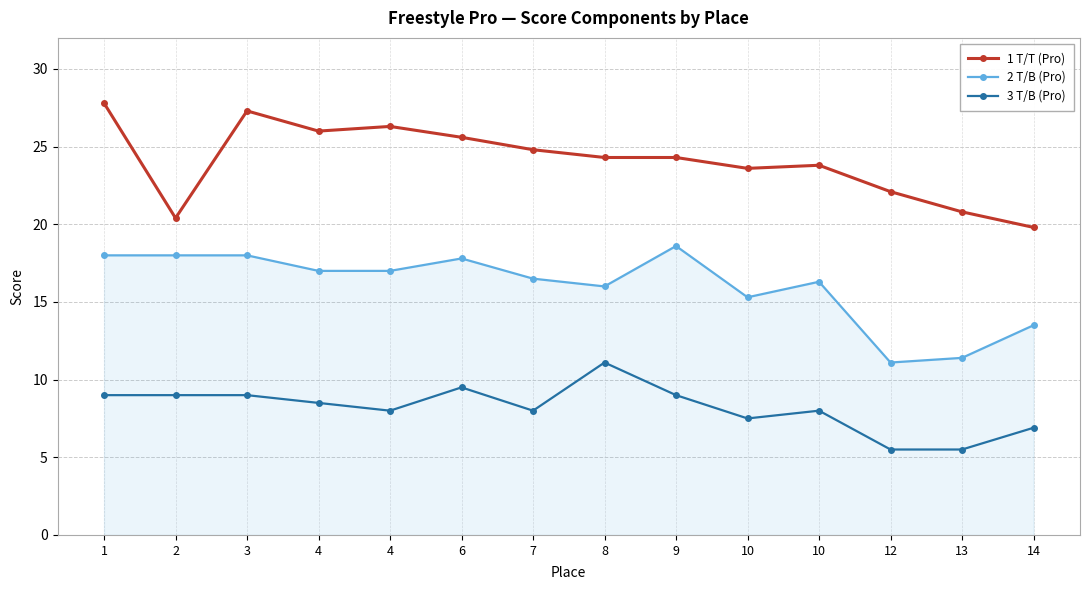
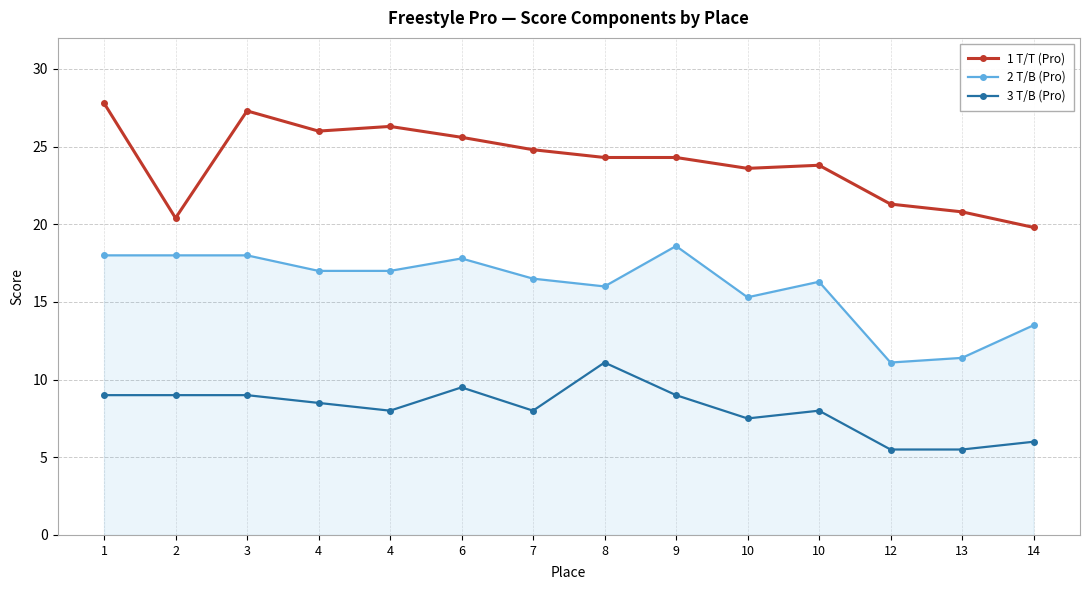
  {
    "1 T/T (Pro)": {
      "1": 27.8,
      "2": 20.4,
      "3": 27.3,
      "6": 25.6,
      "7": 24.8,
      "8": 24.3,
      "9": 24.3,
-     "12": 22.1,
+     "12": 21.3,
      "13": 20.8,
      "14": 19.8
    },
    "2 T/B (Pro)": {
      "1": 18.0,
      "2": 18.0,
      "3": 18.0,
      "6": 17.8,
      "7": 16.5,
      "8": 16.0,
      "9": 18.6,
      "12": 11.1,
      "13": 11.4,
      "14": 13.5
    },
    "3 T/B (Pro)": {
      "1": 9.0,
      "2": 9.0,
      "3": 9.0,
      "6": 9.5,
      "7": 8.0,
      "8": 11.1,
      "9": 9.0,
      "12": 5.5,
      "13": 5.5,
-     "14": 6.9
+     "14": 6.0
    }
  }
